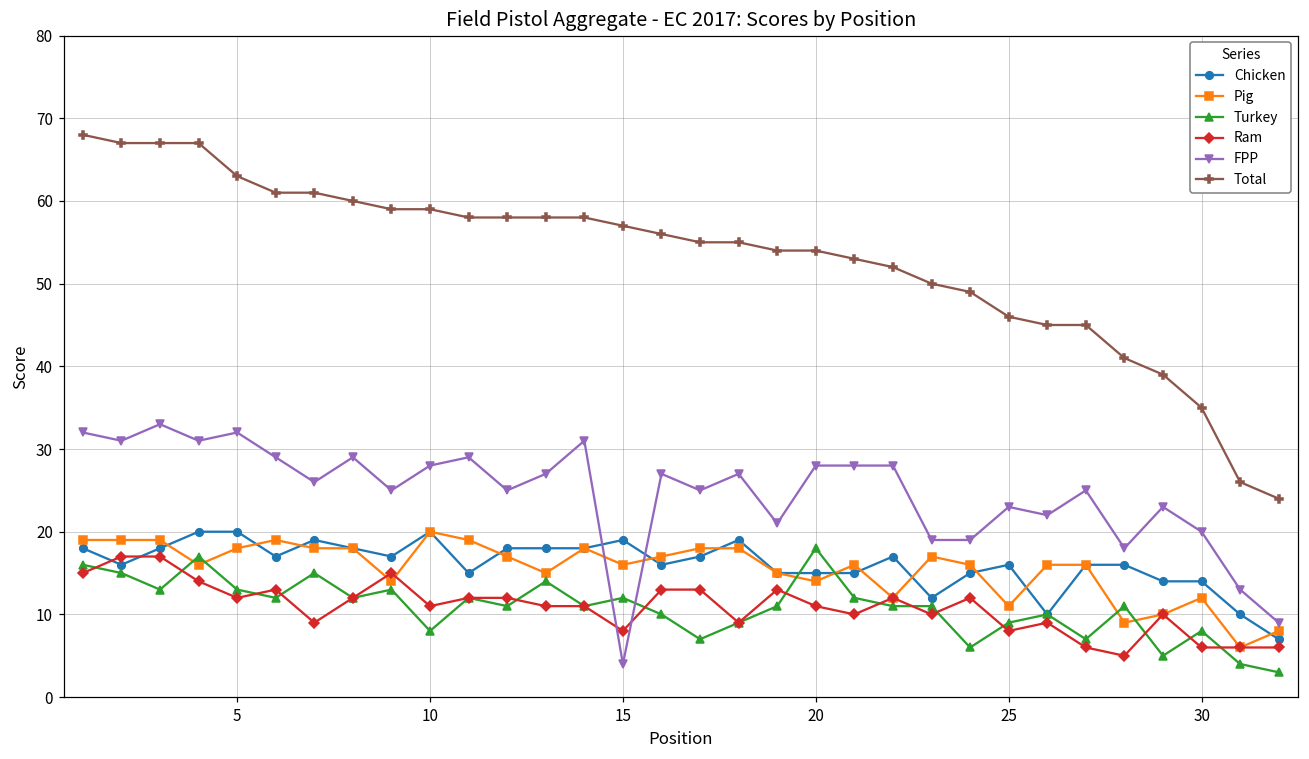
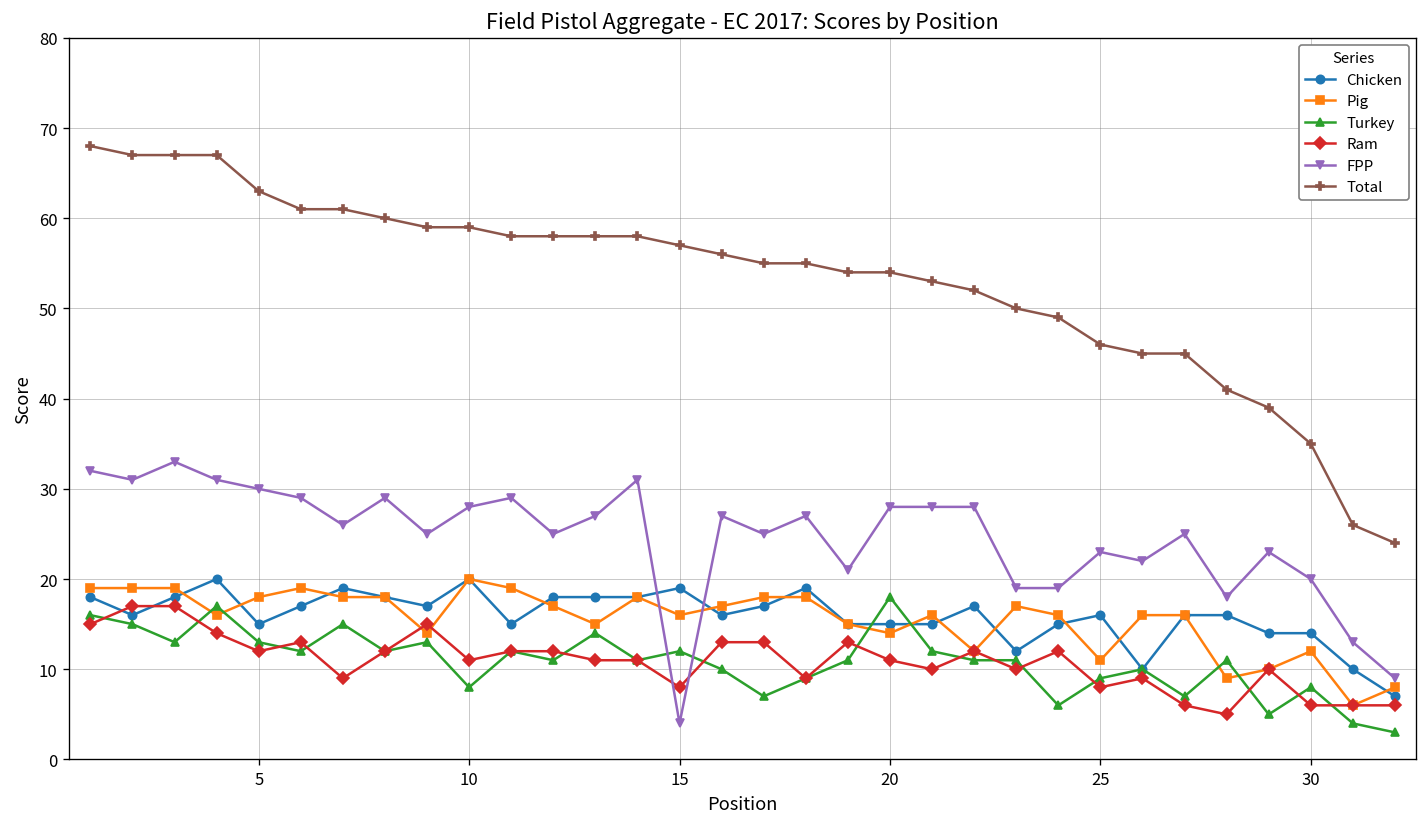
  {
    "Chicken": {
-     "5": 20,
+     "5": 15,
      "15": 19,
      "20": 15,
      "25": 16,
      "30": 14
    },
    "Pig": {
      "5": 18,
      "15": 16,
      "20": 14,
      "25": 11,
      "30": 12
    },
    "Turkey": {
      "5": 13,
      "10": 8,
      "15": 12,
      "20": 18,
      "25": 9,
      "30": 8
    },
    "Ram": {
      "5": 12,
      "10": 11,
      "15": 8,
      "20": 11,
      "25": 8,
      "30": 6
    },
    "FPP": {
-     "5": 32,
+     "5": 30,
      "10": 28,
      "15": 4,
      "20": 28,
      "25": 23,
      "30": 20
    },
    "Total": {
      "5": 63,
      "10": 59,
      "15": 57,
      "20": 54,
      "25": 46,
      "30": 35
    }
  }
